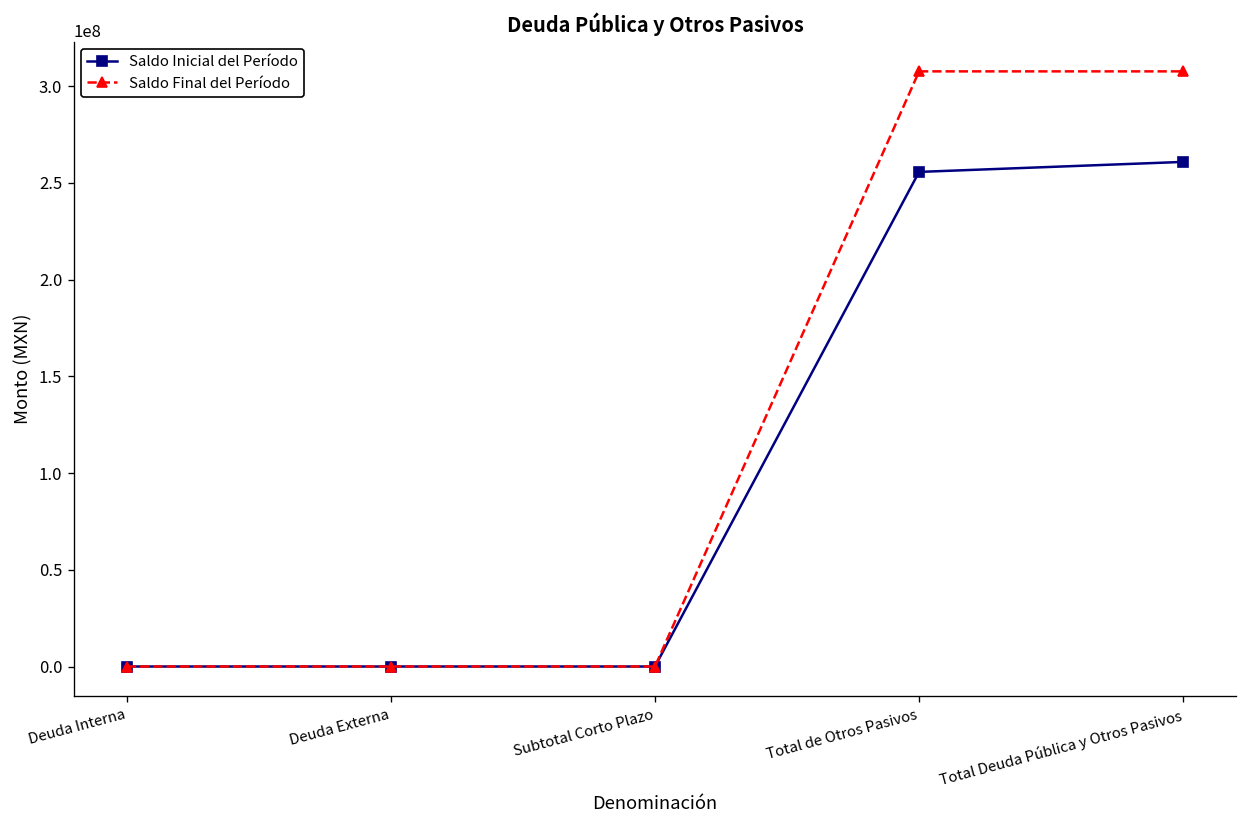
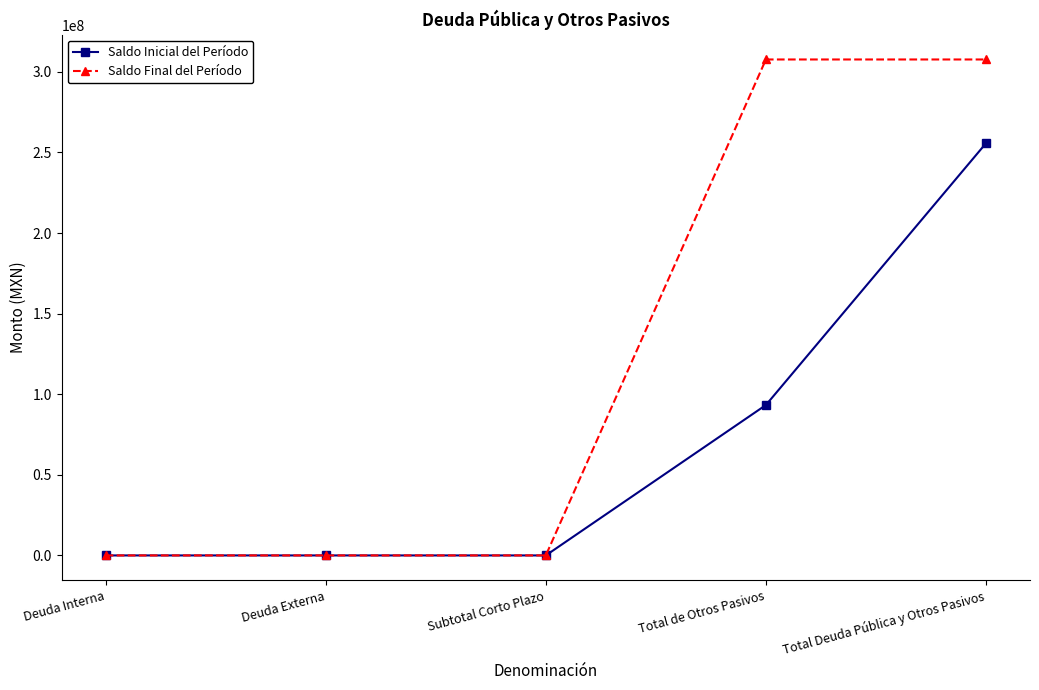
  {
    "Saldo Inicial del Período": {
-     "Total de Otros Pasivos": 256000000,
-     "Total Deuda Pública y Otros Pasivos": 261000000
+     "Total de Otros Pasivos": 93000000,
+     "Total Deuda Pública y Otros Pasivos": 256000000
    },
    "Saldo Final del Período": {
      "Total de Otros Pasivos": 308000000,
      "Total Deuda Pública y Otros Pasivos": 308000000
    }
  }
